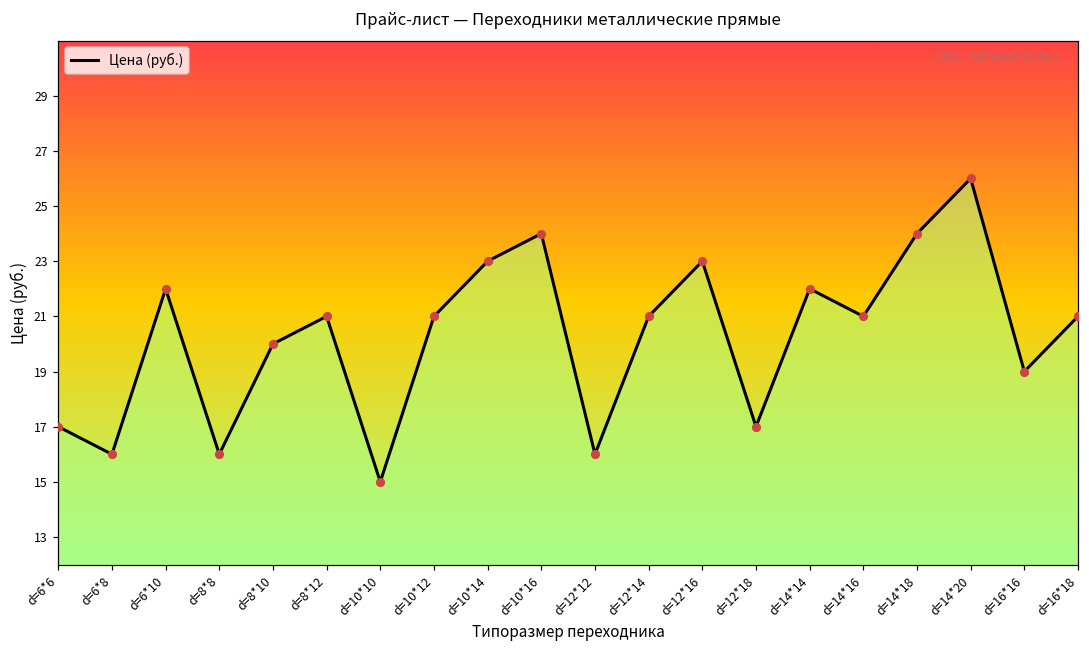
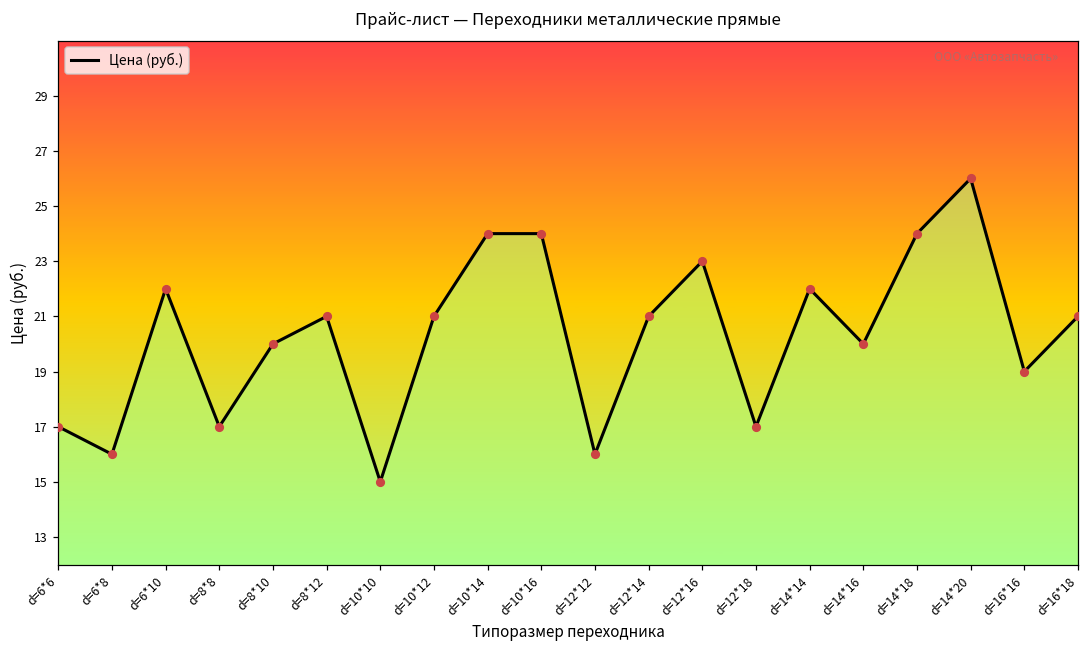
  {
    "d=6*6": 17,
    "d=6*8": 16,
    "d=6*10": 22,
-   "d=8*8": 16,
+   "d=8*8": 17,
    "d=8*10": 20,
    "d=8*12": 21,
    "d=10*10": 15,
    "d=10*12": 21,
-   "d=10*14": 23,
+   "d=10*14": 24,
    "d=10*16": 24,
    "d=12*12": 16,
    "d=12*14": 21,
    "d=12*16": 23,
    "d=12*18": 17,
    "d=14*14": 22,
-   "d=14*16": 21,
+   "d=14*16": 20,
    "d=14*18": 24,
    "d=14*20": 26,
    "d=16*16": 19,
    "d=16*18": 21
  }
